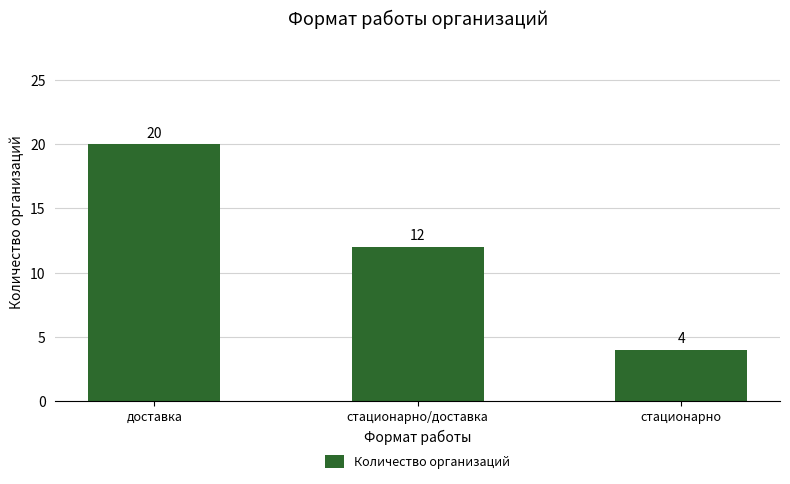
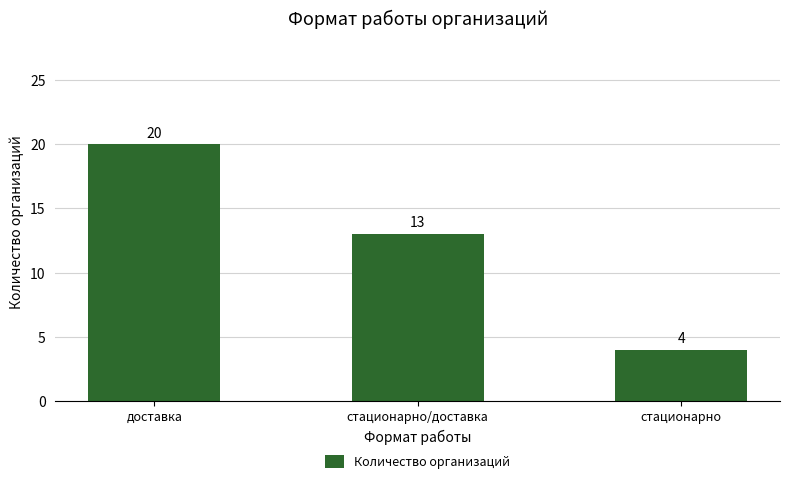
  {
    "доставка": 20,
-   "стационарно/доставка": 12,
+   "стационарно/доставка": 13,
    "стационарно": 4
  }
